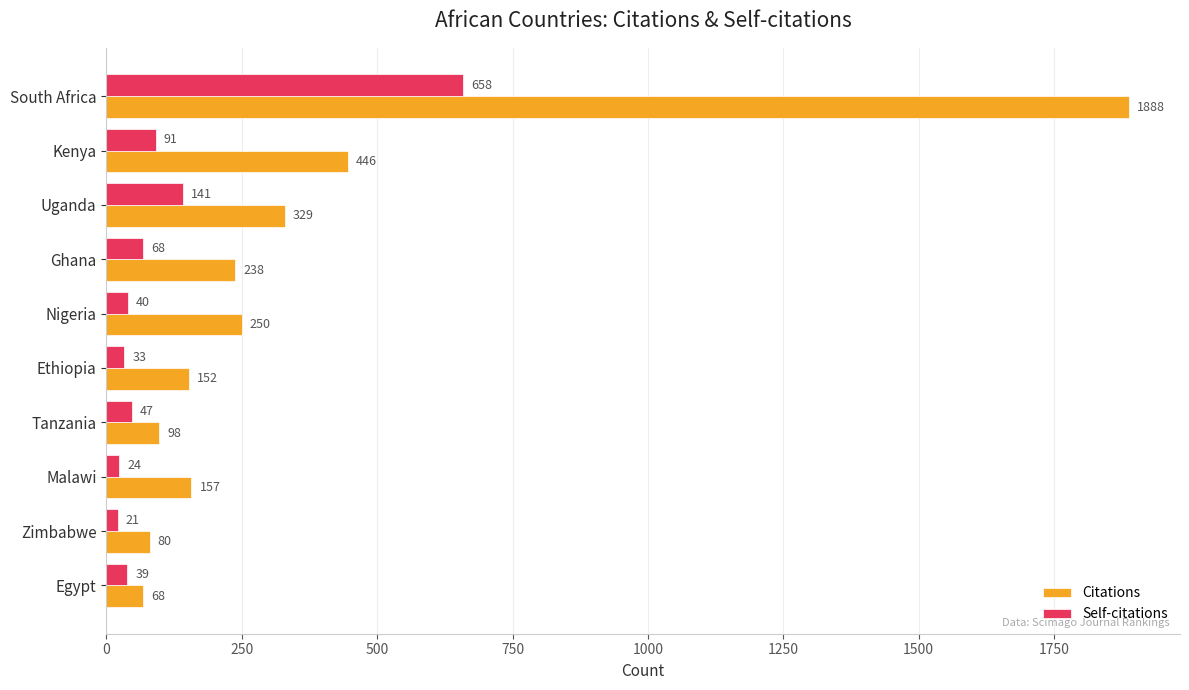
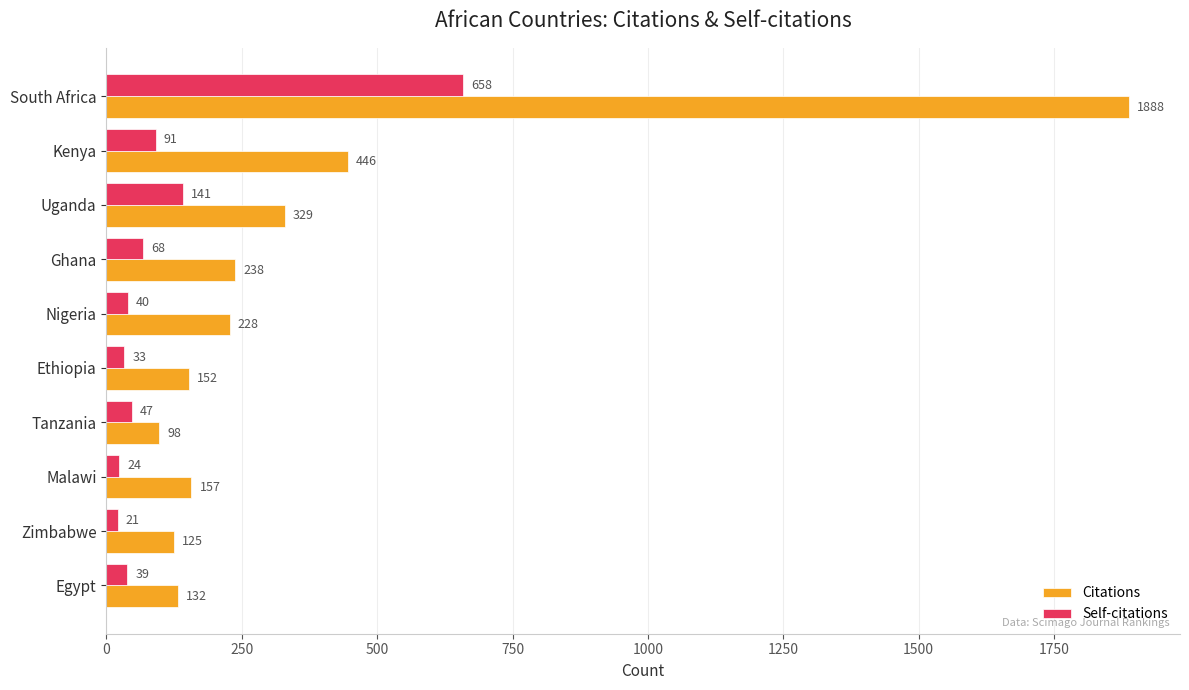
  {
    "Citations": {
      "South Africa": 1888,
      "Kenya": 446,
      "Uganda": 329,
      "Ghana": 238,
-     "Nigeria": 250,
+     "Nigeria": 228,
      "Ethiopia": 152,
      "Tanzania": 98,
      "Malawi": 157,
-     "Zimbabwe": 80,
-     "Egypt": 68
+     "Zimbabwe": 125,
+     "Egypt": 132
    },
    "Self-citations": {
      "South Africa": 658,
      "Kenya": 91,
      "Uganda": 141,
      "Ghana": 68,
      "Nigeria": 40,
      "Ethiopia": 33,
      "Tanzania": 47,
      "Malawi": 24,
      "Zimbabwe": 21,
      "Egypt": 39
    }
  }
